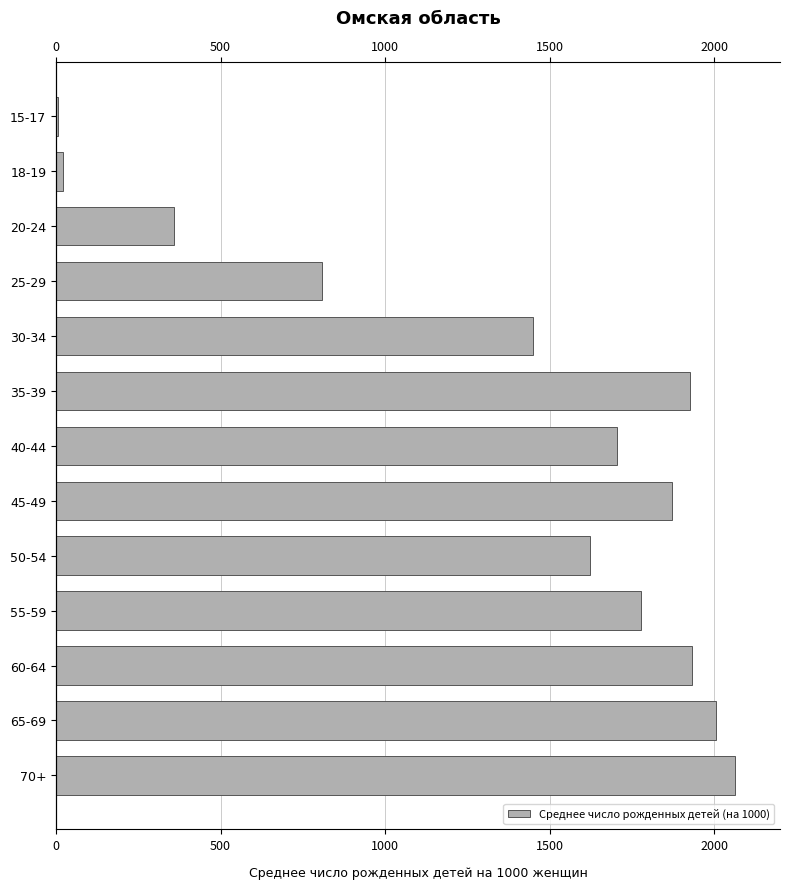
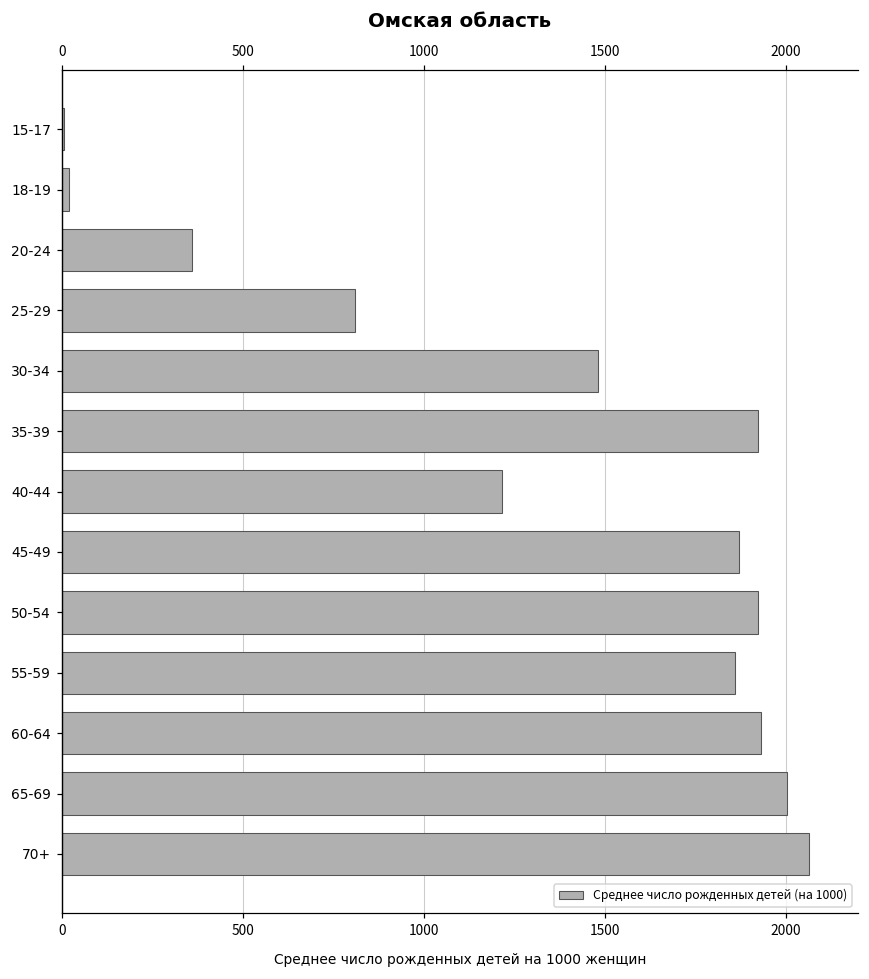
  {
    "18-19": 20,
    "20-24": 360,
    "25-29": 810,
-   "30-34": 1450,
+   "30-34": 1480,
    "35-39": 1930,
-   "40-44": 1710,
+   "40-44": 1220,
    "45-49": 1870,
-   "50-54": 1620,
-   "55-59": 1780,
+   "50-54": 1920,
+   "55-59": 1860,
    "60-64": 1930,
    "65-69": 2000,
    "70+": 2060
  }
